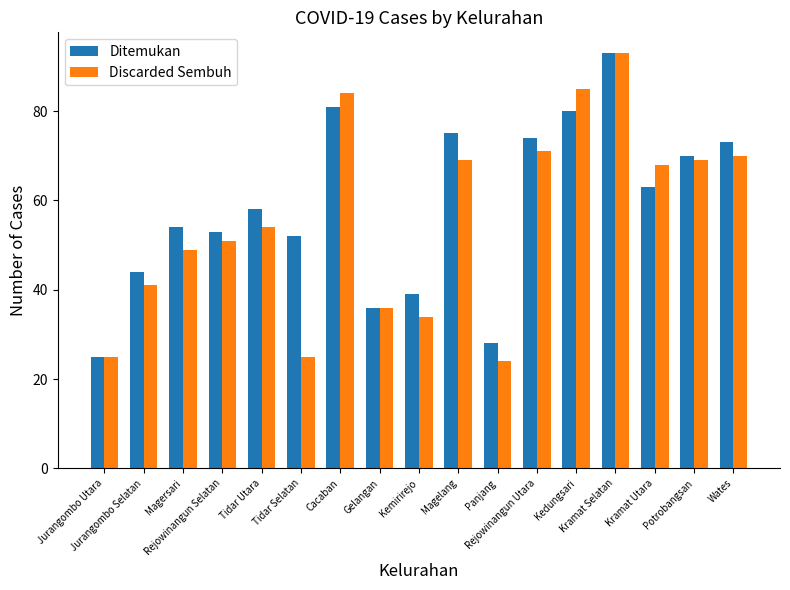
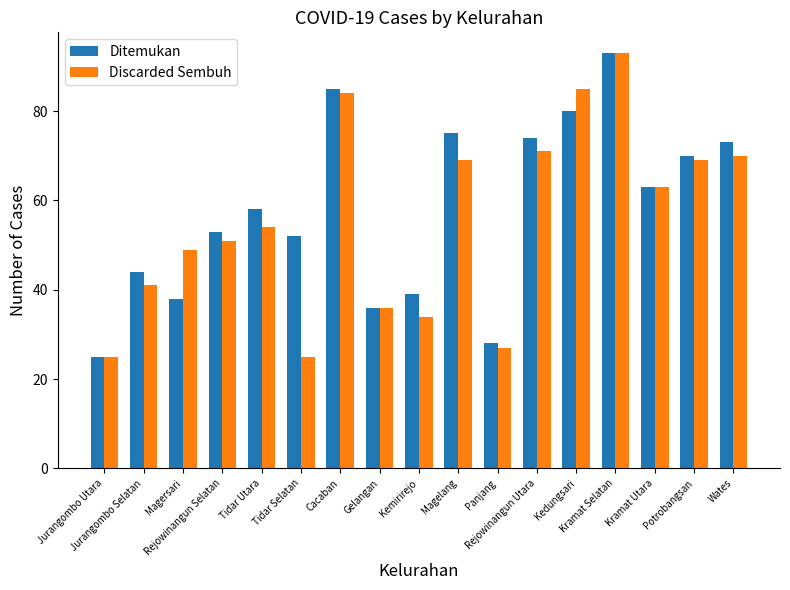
  {
    "Ditemukan": {
      "Jurangombo Utara": 25,
      "Jurangombo Selatan": 44,
-     "Magersari": 54,
+     "Magersari": 38,
      "Rejowinangun Selatan": 53,
      "Tidar Utara": 58,
      "Tidar Selatan": 52,
-     "Cacaban": 81,
+     "Cacaban": 85,
      "Gelangan": 36,
      "Kemirirejo": 39,
      "Magelang": 75,
      "Panjang": 28,
      "Rejowinangun Utara": 74,
      "Kedungsari": 80,
      "Kramat Selatan": 93,
      "Kramat Utara": 63,
      "Potrobangsan": 70,
      "Wates": 73
    },
    "Discarded Sembuh": {
      "Jurangombo Utara": 25,
      "Jurangombo Selatan": 41,
      "Magersari": 49,
      "Rejowinangun Selatan": 51,
      "Tidar Utara": 54,
      "Tidar Selatan": 25,
      "Cacaban": 84,
      "Gelangan": 36,
      "Kemirirejo": 34,
      "Magelang": 69,
-     "Panjang": 24,
+     "Panjang": 27,
      "Rejowinangun Utara": 71,
      "Kedungsari": 85,
      "Kramat Selatan": 93,
-     "Kramat Utara": 68,
+     "Kramat Utara": 63,
      "Potrobangsan": 69,
      "Wates": 70
    }
  }
